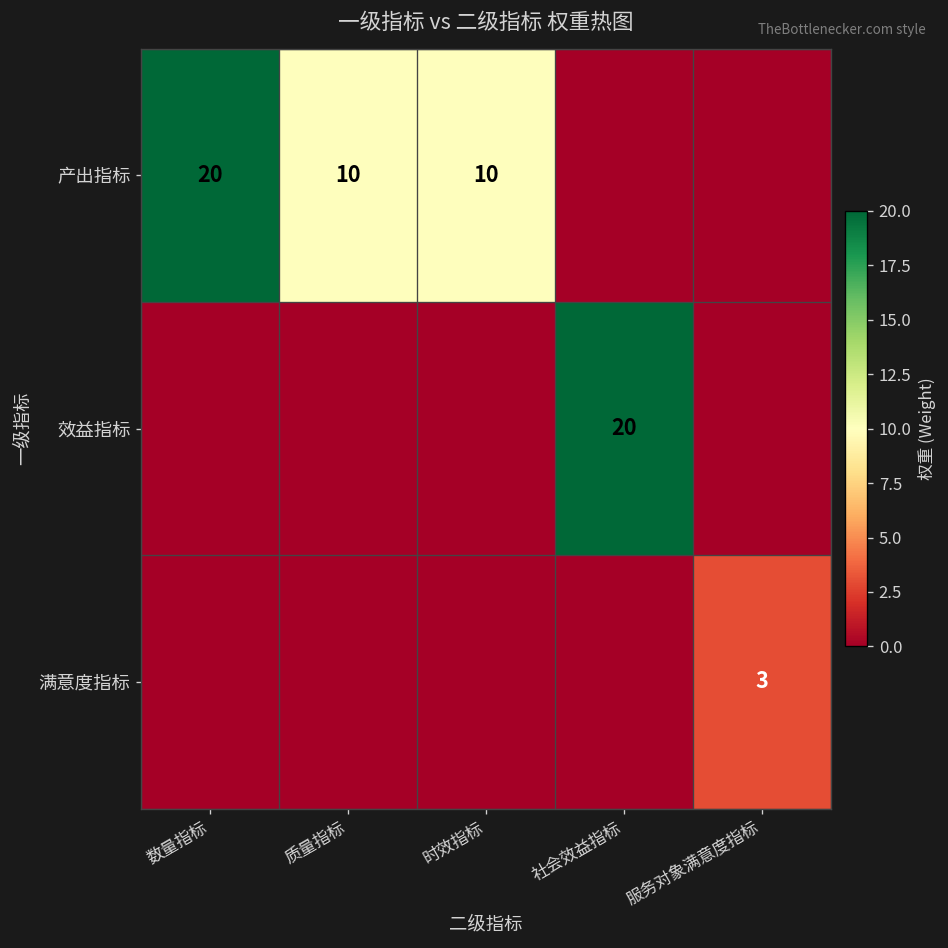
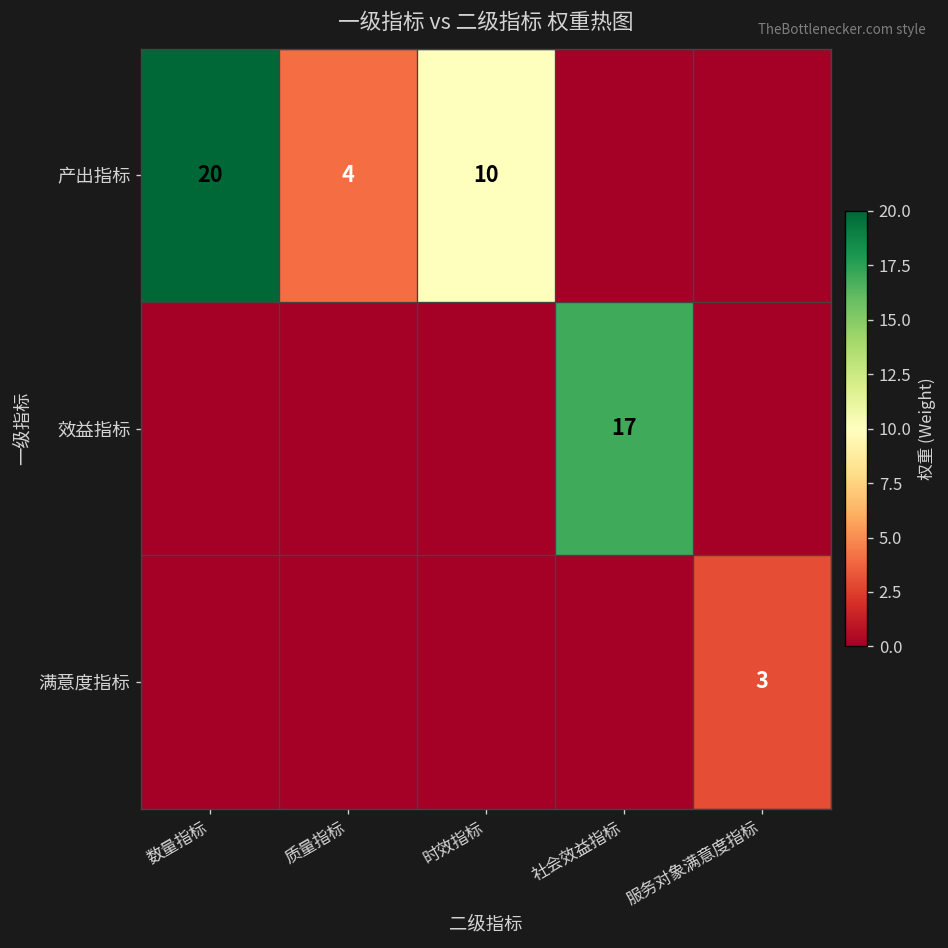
  {
    "产出指标": {
      "数量指标": 20,
-     "质量指标": 10,
+     "质量指标": 4,
      "时效指标": 10
    },
    "效益指标": {
-     "社会效益指标": 20
+     "社会效益指标": 17
    },
    "满意度指标": {
      "服务对象满意度指标": 3
    }
  }
